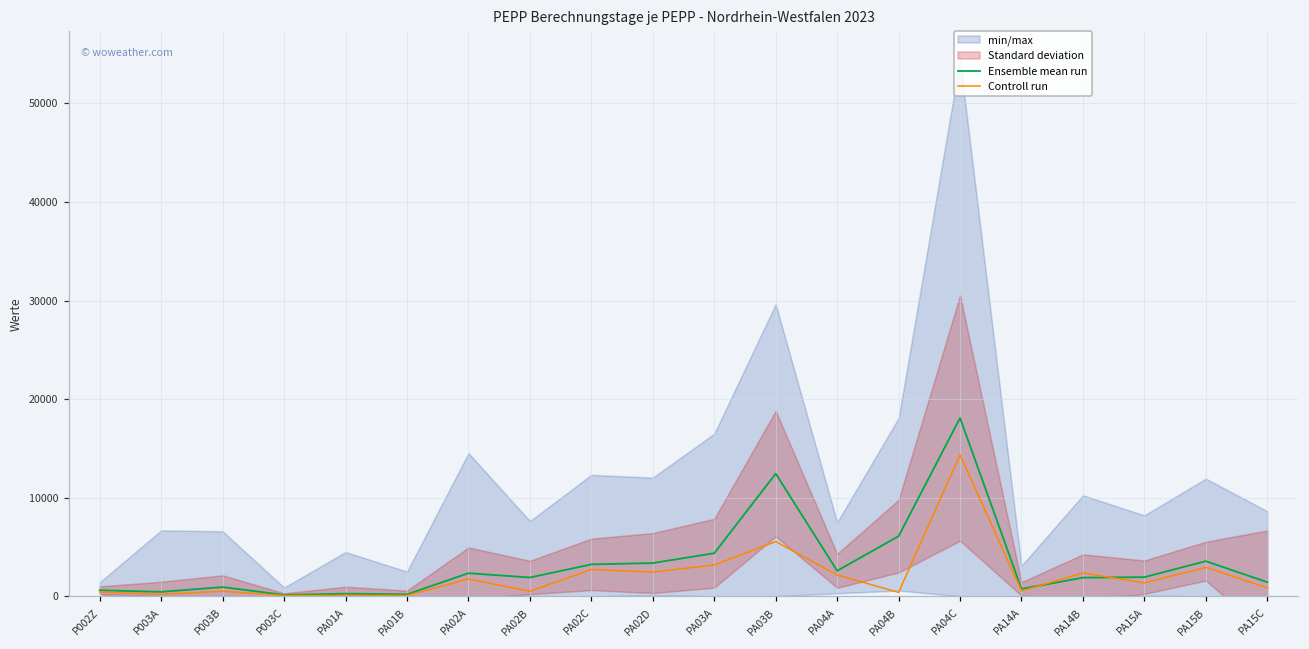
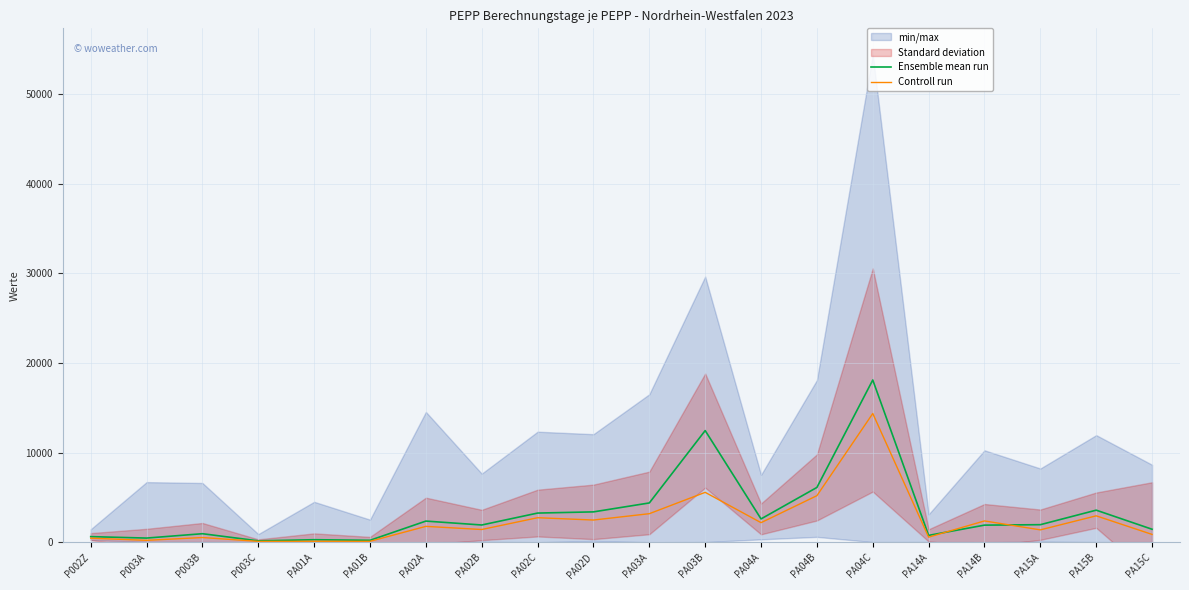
  {
    "Ensemble mean run": {
      "P003B": 1000,
      "PA02A": 2000,
      "PA02B": 2000,
      "PA02C": 3000,
      "PA02D": 3000,
      "PA03A": 4000,
      "PA03B": 12000,
      "PA04A": 3000,
      "PA04B": 6000,
      "PA04C": 18000,
      "PA14B": 2000,
      "PA15A": 2000,
      "PA15B": 4000,
      "PA15C": 1000
    },
    "Controll run": {
      "P003B": 1000,
      "PA02A": 2000,
-     "PA02B": 500,
+     "PA02B": 1400,
      "PA02C": 3000,
      "PA02D": 2000,
      "PA03A": 3000,
      "PA03B": 6000,
      "PA04A": 2000,
-     "PA04B": 0,
+     "PA04B": 5000,
      "PA04C": 14000,
      "PA14B": 2000,
      "PA15A": 1000,
      "PA15B": 3000,
      "PA15C": 1000
    }
  }
